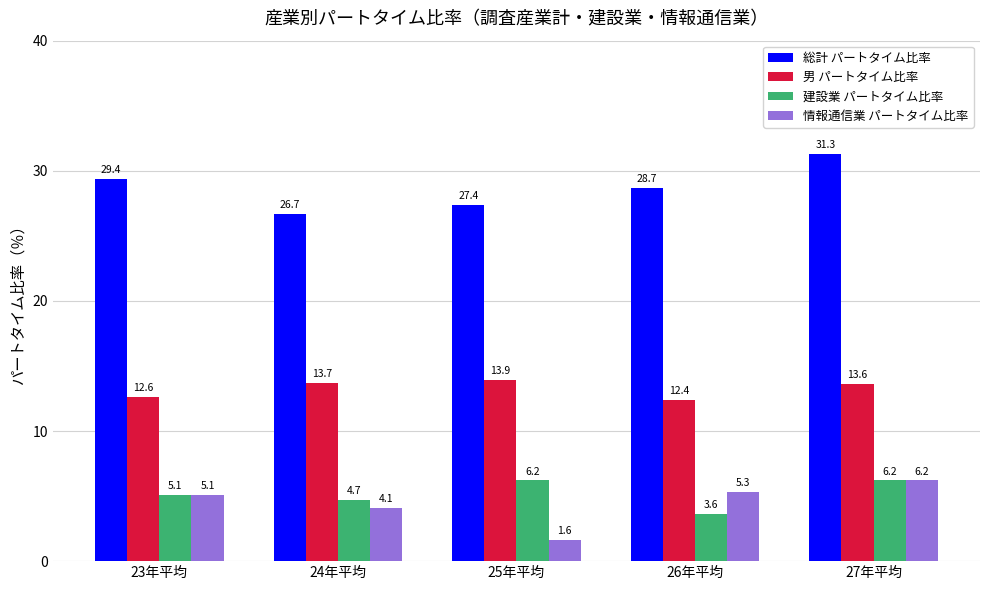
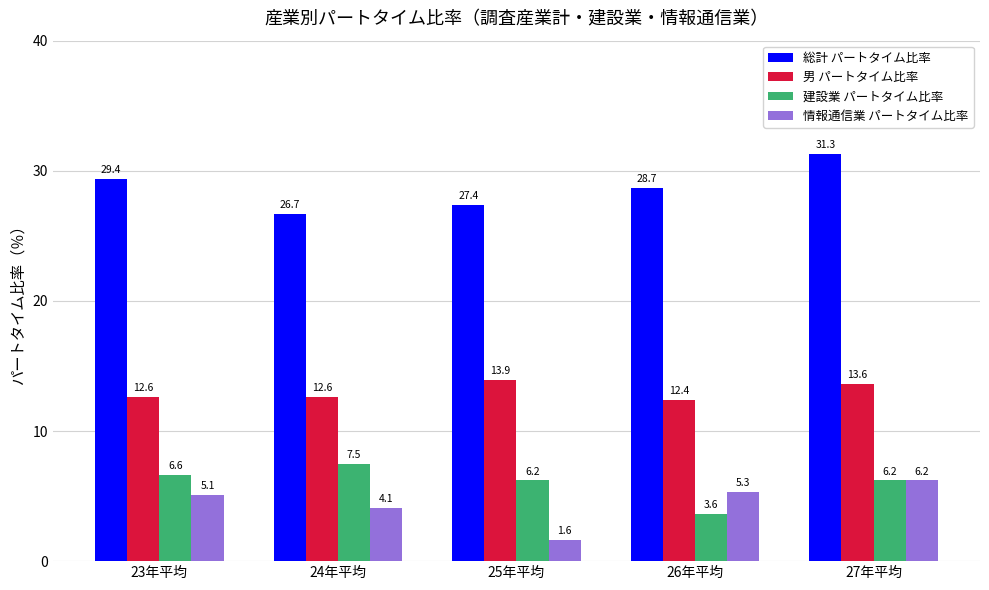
  {
    "総計 パートタイム比率": {
      "23年平均": 29.4,
      "24年平均": 26.7,
      "25年平均": 27.4,
      "26年平均": 28.7,
      "27年平均": 31.3
    },
    "男 パートタイム比率": {
      "23年平均": 12.6,
-     "24年平均": 13.7,
+     "24年平均": 12.6,
      "25年平均": 13.9,
      "26年平均": 12.4,
      "27年平均": 13.6
    },
    "建設業 パートタイム比率": {
-     "23年平均": 5.1,
-     "24年平均": 4.7,
+     "23年平均": 6.6,
+     "24年平均": 7.5,
      "25年平均": 6.2,
      "26年平均": 3.6,
      "27年平均": 6.2
    },
    "情報通信業 パートタイム比率": {
      "23年平均": 5.1,
      "24年平均": 4.1,
      "25年平均": 1.6,
      "26年平均": 5.3,
      "27年平均": 6.2
    }
  }
